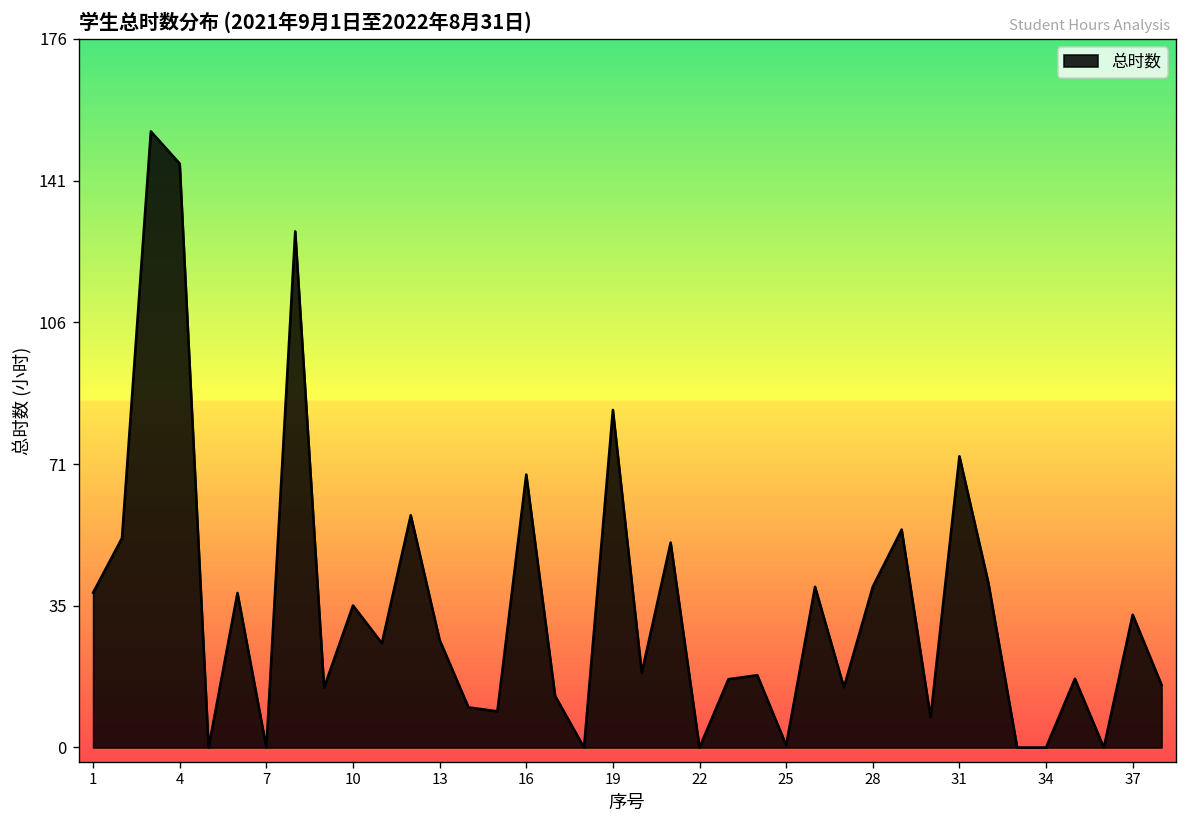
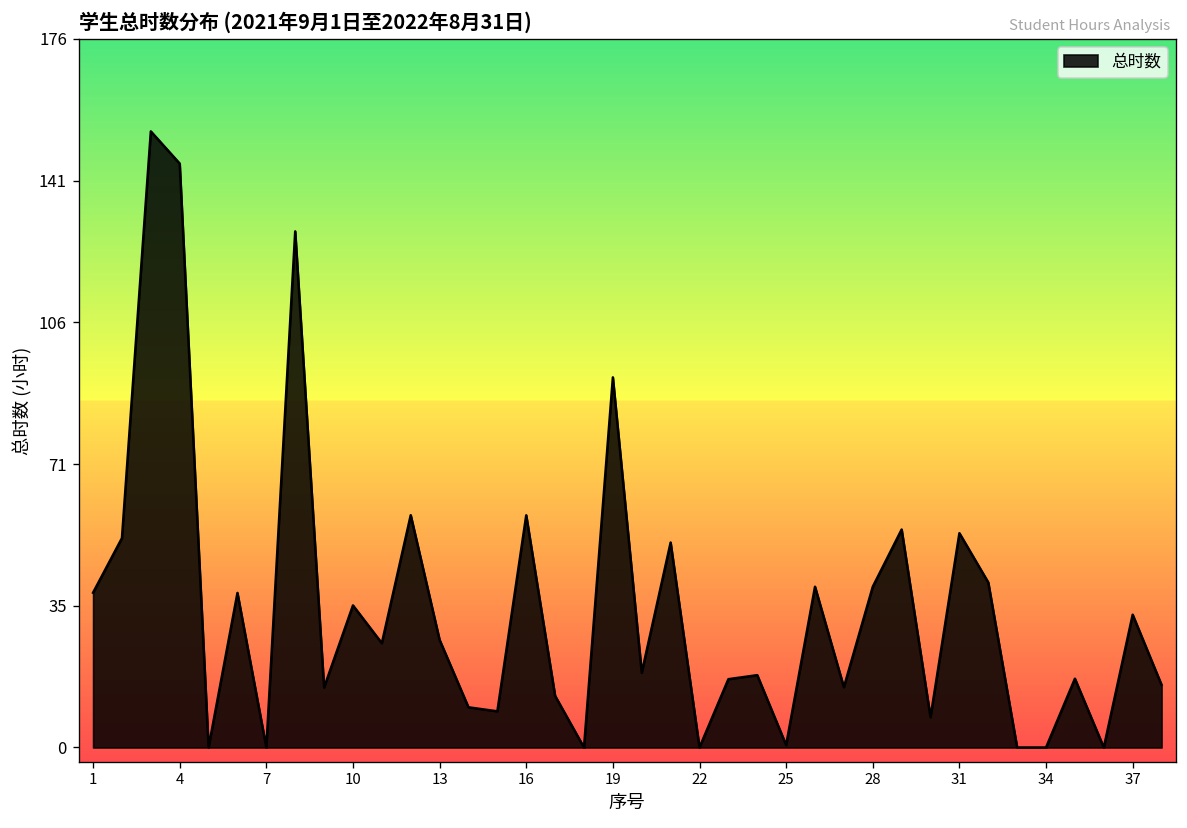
  {
    "1": 39,
    "4": 145,
    "7": 0,
    "10": 35,
    "13": 27,
-   "16": 68,
-   "19": 84,
+   "16": 58,
+   "19": 92,
    "22": 0,
    "25": 1,
    "28": 40,
-   "31": 72,
+   "31": 53,
    "34": 0,
    "37": 33
  }
